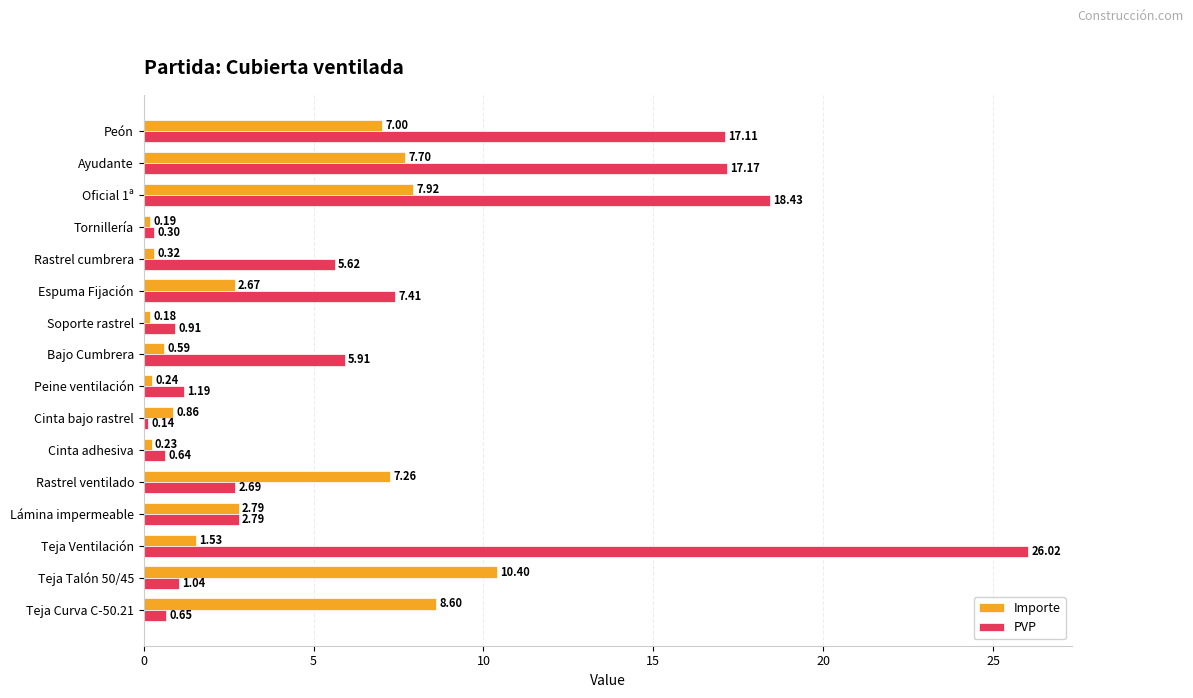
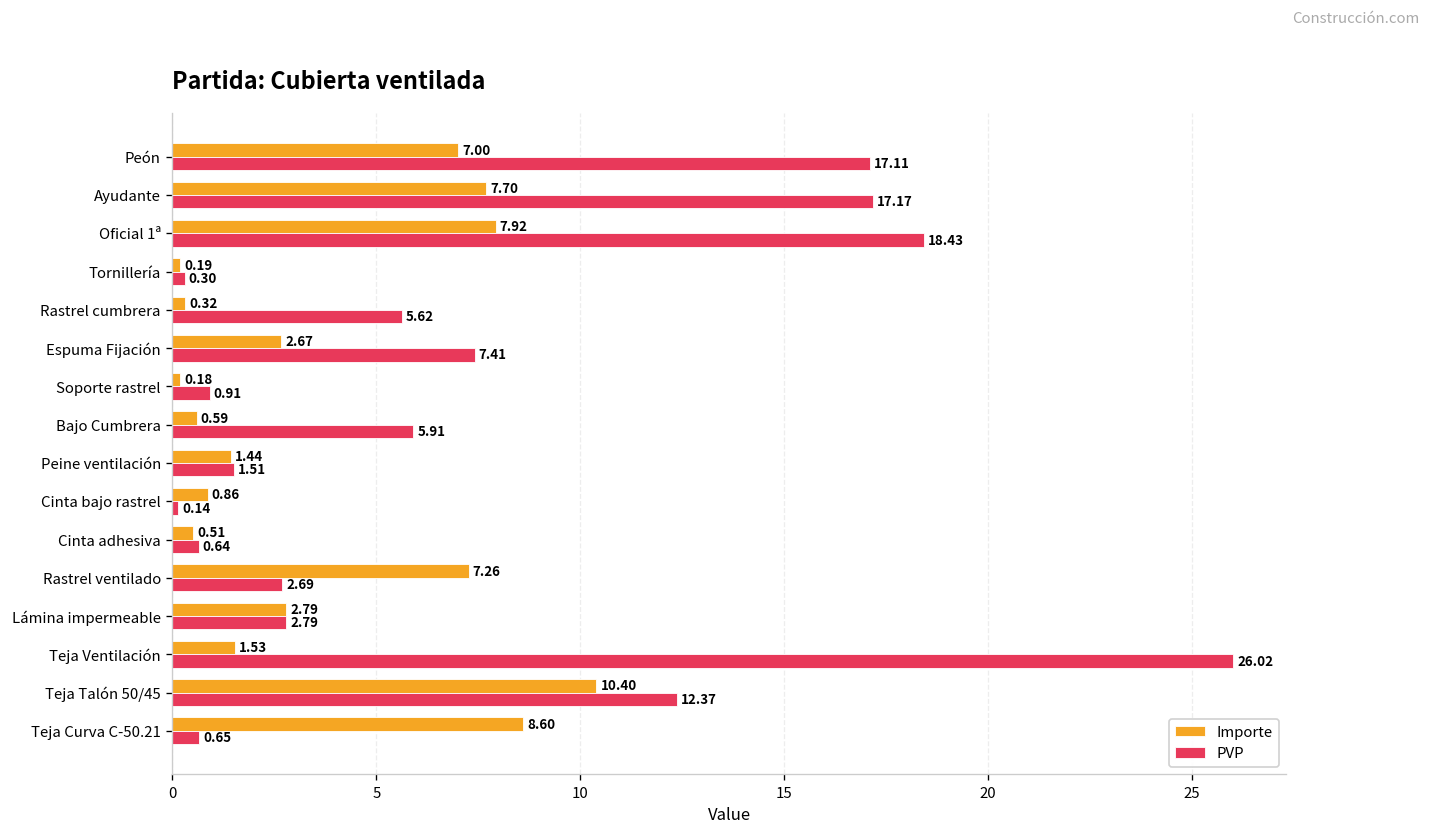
  {
    "Importe": {
      "Peón": 7.00,
      "Ayudante": 7.70,
      "Oficial 1ª": 7.92,
      "Tornillería": 0.19,
      "Rastrel cumbrera": 0.32,
      "Espuma Fijación": 2.67,
      "Soporte rastrel": 0.18,
      "Bajo Cumbrera": 0.59,
-     "Peine ventilación": 0.24,
+     "Peine ventilación": 1.44,
      "Cinta bajo rastrel": 0.86,
-     "Cinta adhesiva": 0.23,
+     "Cinta adhesiva": 0.51,
      "Rastrel ventilado": 7.26,
      "Lámina impermeable": 2.79,
      "Teja Ventilación": 1.53,
      "Teja Talón 50/45": 10.40,
      "Teja Curva C-50.21": 8.60
    },
    "PVP": {
      "Peón": 17.11,
      "Ayudante": 17.17,
      "Oficial 1ª": 18.43,
      "Tornillería": 0.30,
      "Rastrel cumbrera": 5.62,
      "Espuma Fijación": 7.41,
      "Soporte rastrel": 0.91,
      "Bajo Cumbrera": 5.91,
-     "Peine ventilación": 1.19,
+     "Peine ventilación": 1.51,
      "Cinta bajo rastrel": 0.14,
      "Cinta adhesiva": 0.64,
      "Rastrel ventilado": 2.69,
      "Lámina impermeable": 2.79,
      "Teja Ventilación": 26.02,
-     "Teja Talón 50/45": 1.04,
+     "Teja Talón 50/45": 12.37,
      "Teja Curva C-50.21": 0.65
    }
  }
